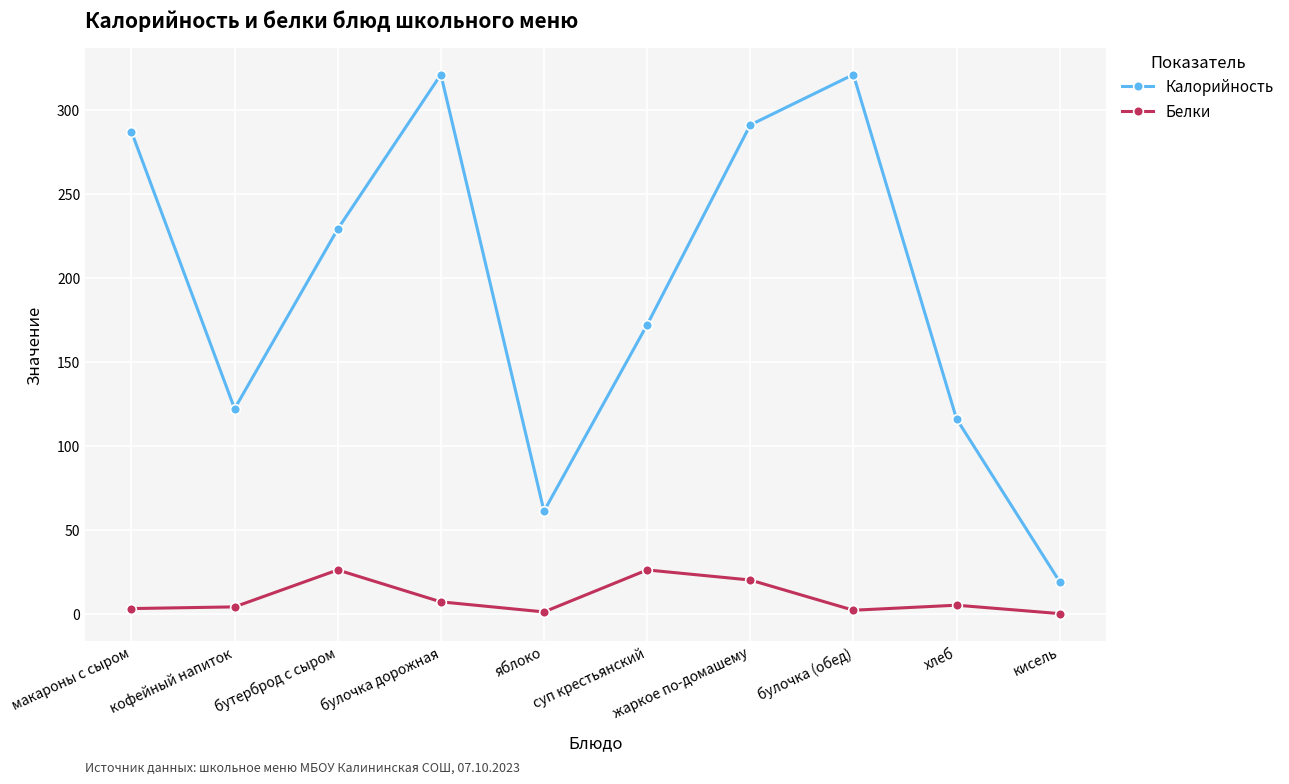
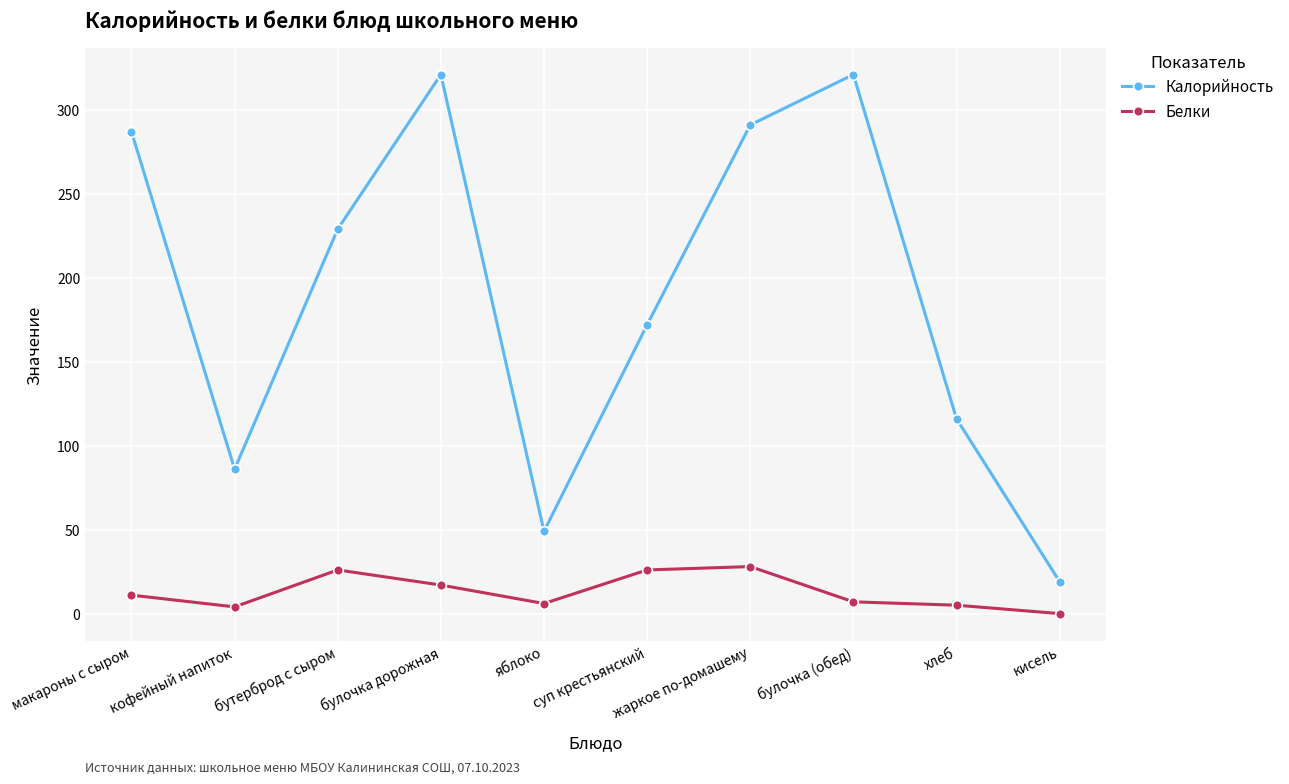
  {
    "Калорийность": {
      "макароны с сыром": 287,
-     "кофейный напиток": 122,
+     "кофейный напиток": 86,
      "бутерброд с сыром": 229,
      "булочка дорожная": 321,
-     "яблоко": 61,
+     "яблоко": 49,
      "суп крестьянский": 172,
      "жаркое по-домашему": 291,
      "булочка (обед)": 321,
      "хлеб": 116,
      "кисель": 19
    },
    "Белки": {
-     "макароны с сыром": 3,
+     "макароны с сыром": 11,
      "кофейный напиток": 4,
      "бутерброд с сыром": 26,
-     "булочка дорожная": 7,
-     "яблоко": 1,
+     "булочка дорожная": 17,
+     "яблоко": 6,
      "суп крестьянский": 26,
-     "жаркое по-домашему": 20,
-     "булочка (обед)": 2,
+     "жаркое по-домашему": 28,
+     "булочка (обед)": 7,
      "хлеб": 5,
      "кисель": 0
    }
  }
